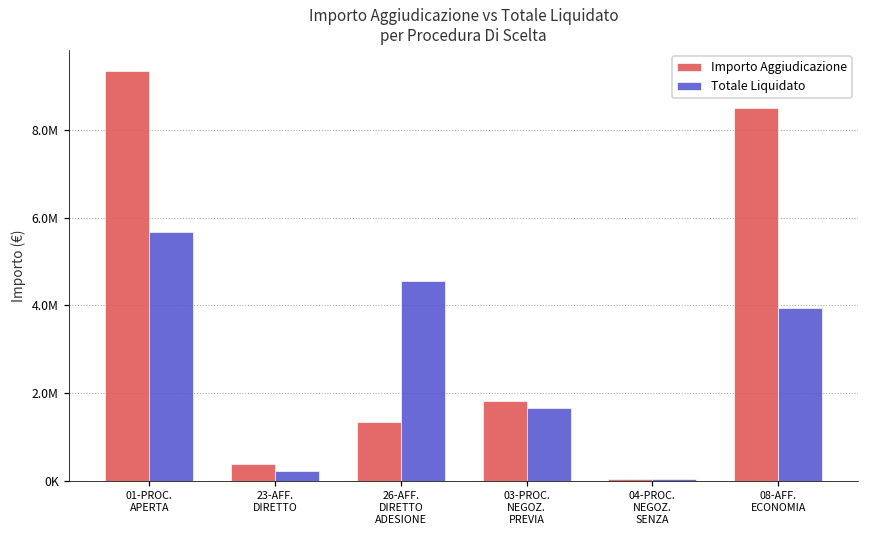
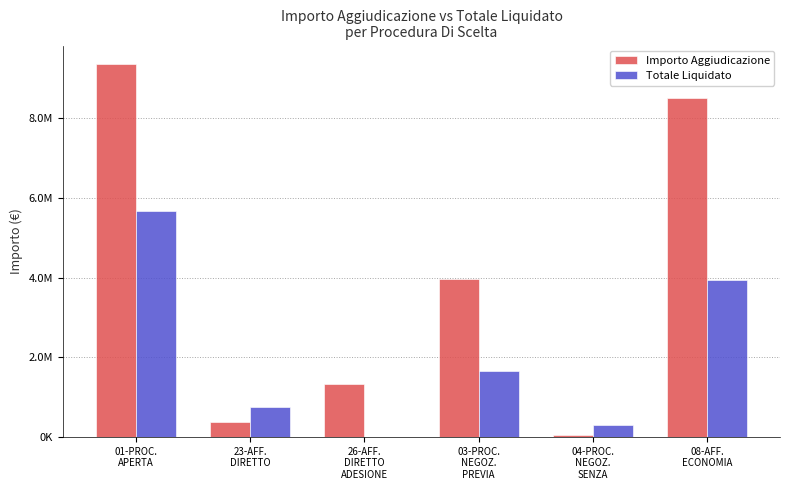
  {
    "Importo Aggiudicazione": {
      "01-PROC. APERTA": 9300000,
      "23-AFF. DIRETTO": 400000,
      "26-AFF. DIRETTO ADESIONE": 1300000,
-     "03-PROC. NEGOZ. PREVIA": 1800000,
+     "03-PROC. NEGOZ. PREVIA": 4000000,
      "08-AFF. ECONOMIA": 8500000
    },
    "Totale Liquidato": {
      "01-PROC. APERTA": 5700000,
-     "23-AFF. DIRETTO": 200000,
-     "26-AFF. DIRETTO ADESIONE": 4500000,
+     "23-AFF. DIRETTO": 800000,
+     "26-AFF. DIRETTO ADESIONE": 0,
      "03-PROC. NEGOZ. PREVIA": 1700000,
-     "04-PROC. NEGOZ. SENZA": 0,
+     "04-PROC. NEGOZ. SENZA": 300000,
      "08-AFF. ECONOMIA": 3900000
    }
  }
